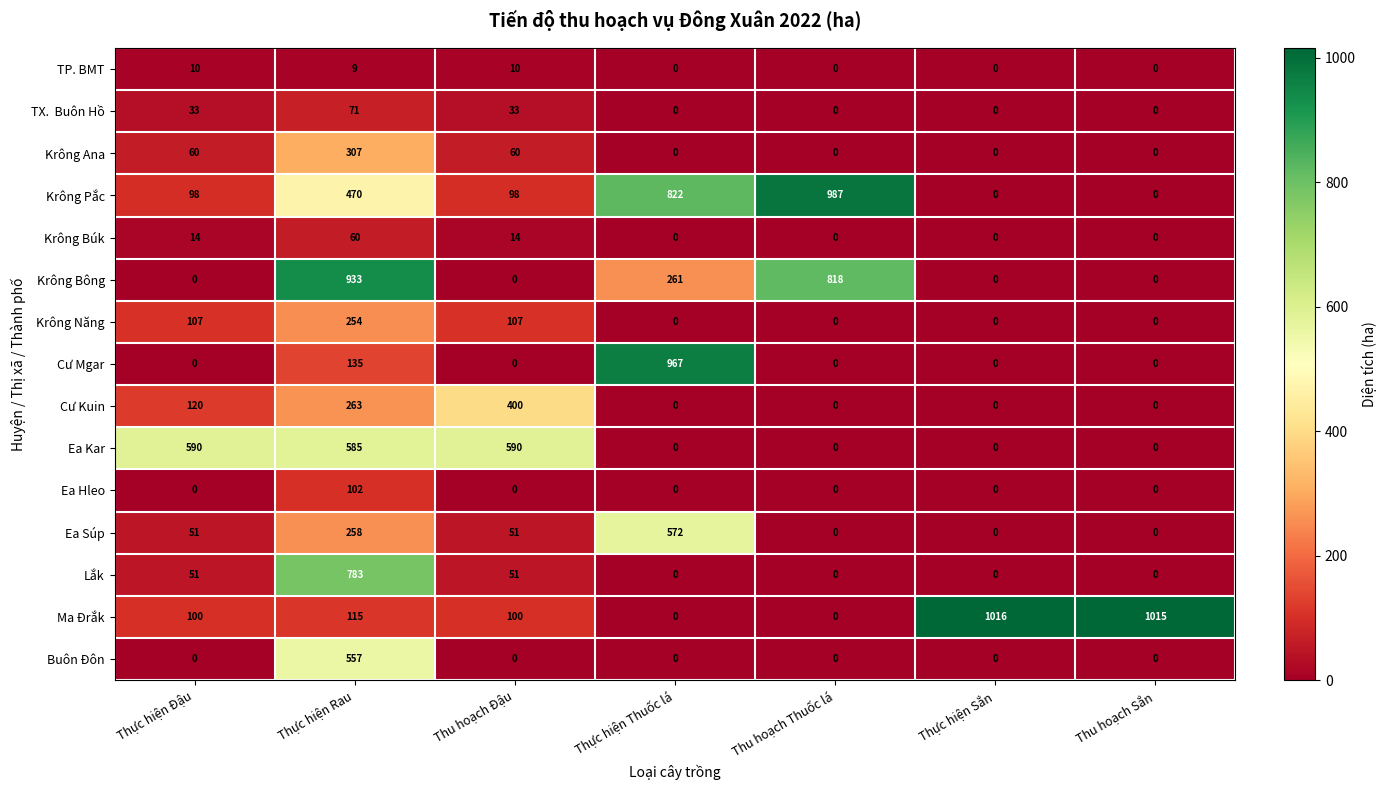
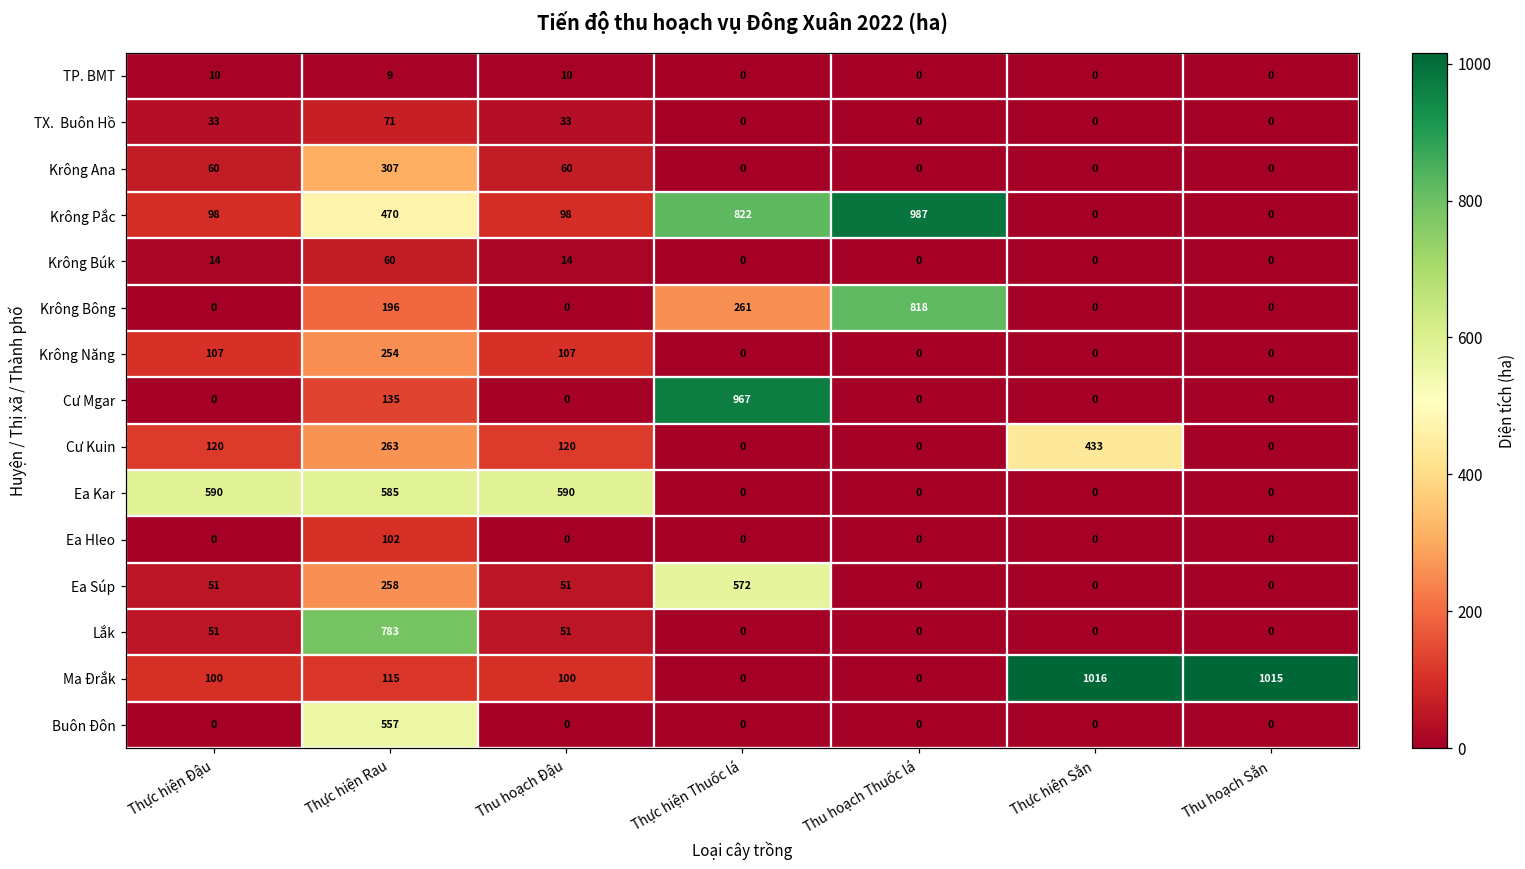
  {
    "TP. BMT": {
      "Thực hiện Đậu": 10,
      "Thực hiện Rau": 9,
      "Thu hoạch Đậu": 10,
      "Thực hiện Thuốc lá": 0,
      "Thu hoạch Thuốc lá": 0,
      "Thực hiện Sắn": 0,
      "Thu hoạch Sắn": 0
    },
    "TX. Buôn Hồ": {
      "Thực hiện Đậu": 33,
      "Thực hiện Rau": 71,
      "Thu hoạch Đậu": 33,
      "Thực hiện Thuốc lá": 0,
      "Thu hoạch Thuốc lá": 0,
      "Thực hiện Sắn": 0,
      "Thu hoạch Sắn": 0
    },
    "Krông Ana": {
      "Thực hiện Đậu": 60,
      "Thực hiện Rau": 307,
      "Thu hoạch Đậu": 60,
      "Thực hiện Thuốc lá": 0,
      "Thu hoạch Thuốc lá": 0,
      "Thực hiện Sắn": 0,
      "Thu hoạch Sắn": 0
    },
    "Krông Pắc": {
      "Thực hiện Đậu": 98,
      "Thực hiện Rau": 470,
      "Thu hoạch Đậu": 98,
      "Thực hiện Thuốc lá": 822,
      "Thu hoạch Thuốc lá": 987,
      "Thực hiện Sắn": 0,
      "Thu hoạch Sắn": 0
    },
    "Krông Búk": {
      "Thực hiện Đậu": 14,
      "Thực hiện Rau": 60,
      "Thu hoạch Đậu": 14,
      "Thực hiện Thuốc lá": 0,
      "Thu hoạch Thuốc lá": 0,
      "Thực hiện Sắn": 0,
      "Thu hoạch Sắn": 0
    },
    "Krông Bông": {
      "Thực hiện Đậu": 0,
-     "Thực hiện Rau": 933,
+     "Thực hiện Rau": 196,
      "Thu hoạch Đậu": 0,
      "Thực hiện Thuốc lá": 261,
      "Thu hoạch Thuốc lá": 818,
      "Thực hiện Sắn": 0,
      "Thu hoạch Sắn": 0
    },
    "Krông Năng": {
      "Thực hiện Đậu": 107,
      "Thực hiện Rau": 254,
      "Thu hoạch Đậu": 107,
      "Thực hiện Thuốc lá": 0,
      "Thu hoạch Thuốc lá": 0,
      "Thực hiện Sắn": 0,
      "Thu hoạch Sắn": 0
    },
    "Cư Mgar": {
      "Thực hiện Đậu": 0,
      "Thực hiện Rau": 135,
      "Thu hoạch Đậu": 0,
      "Thực hiện Thuốc lá": 967,
      "Thu hoạch Thuốc lá": 0,
      "Thực hiện Sắn": 0,
      "Thu hoạch Sắn": 0
    },
    "Cư Kuin": {
      "Thực hiện Đậu": 120,
      "Thực hiện Rau": 263,
-     "Thu hoạch Đậu": 400,
+     "Thu hoạch Đậu": 120,
      "Thực hiện Thuốc lá": 0,
      "Thu hoạch Thuốc lá": 0,
-     "Thực hiện Sắn": 0,
+     "Thực hiện Sắn": 433,
      "Thu hoạch Sắn": 0
    },
    "Ea Kar": {
      "Thực hiện Đậu": 590,
      "Thực hiện Rau": 585,
      "Thu hoạch Đậu": 590,
      "Thực hiện Thuốc lá": 0,
      "Thu hoạch Thuốc lá": 0,
      "Thực hiện Sắn": 0,
      "Thu hoạch Sắn": 0
    },
    "Ea Hleo": {
      "Thực hiện Đậu": 0,
      "Thực hiện Rau": 102,
      "Thu hoạch Đậu": 0,
      "Thực hiện Thuốc lá": 0,
      "Thu hoạch Thuốc lá": 0,
      "Thực hiện Sắn": 0,
      "Thu hoạch Sắn": 0
    },
    "Ea Súp": {
      "Thực hiện Đậu": 51,
      "Thực hiện Rau": 258,
      "Thu hoạch Đậu": 51,
      "Thực hiện Thuốc lá": 572,
      "Thu hoạch Thuốc lá": 0,
      "Thực hiện Sắn": 0,
      "Thu hoạch Sắn": 0
    },
    "Lắk": {
      "Thực hiện Đậu": 51,
      "Thực hiện Rau": 783,
      "Thu hoạch Đậu": 51,
      "Thực hiện Thuốc lá": 0,
      "Thu hoạch Thuốc lá": 0,
      "Thực hiện Sắn": 0,
      "Thu hoạch Sắn": 0
    },
    "Ma Đrắk": {
      "Thực hiện Đậu": 100,
      "Thực hiện Rau": 115,
      "Thu hoạch Đậu": 100,
      "Thực hiện Thuốc lá": 0,
      "Thu hoạch Thuốc lá": 0,
      "Thực hiện Sắn": 1016,
      "Thu hoạch Sắn": 1015
    },
    "Buôn Đôn": {
      "Thực hiện Đậu": 0,
      "Thực hiện Rau": 557,
      "Thu hoạch Đậu": 0,
      "Thực hiện Thuốc lá": 0,
      "Thu hoạch Thuốc lá": 0,
      "Thực hiện Sắn": 0,
      "Thu hoạch Sắn": 0
    }
  }
